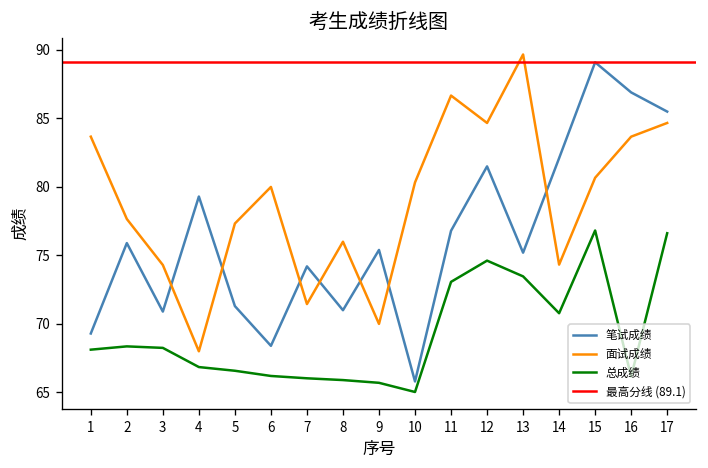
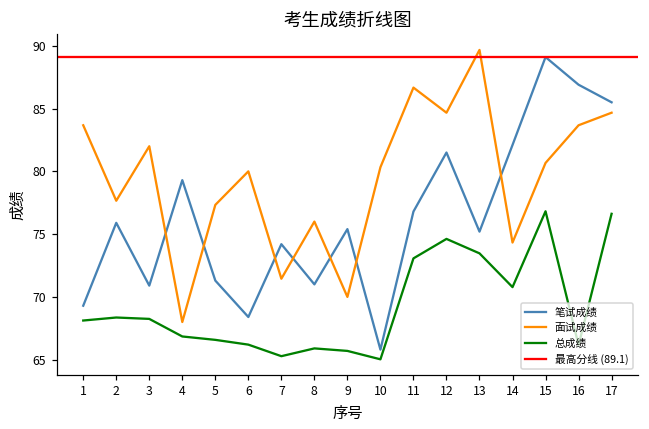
  {
    "笔试成绩": {
      "1": 69.3,
      "2": 75.9,
      "3": 70.9,
      "4": 79.3,
      "5": 71.3,
      "6": 68.4,
      "7": 74.2,
      "8": 71.0,
      "9": 75.4,
      "10": 65.8,
      "11": 76.8,
      "12": 81.5,
      "13": 75.2,
      "14": 82.1,
      "15": 89.1,
      "16": 86.9,
      "17": 85.5
    },
    "面试成绩": {
      "1": 83.7,
      "2": 77.7,
-     "3": 74.3,
+     "3": 82.0,
      "4": 68.0,
      "5": 77.3,
      "6": 80.0,
      "7": 71.5,
      "8": 76.0,
      "9": 70.0,
      "10": 80.3,
      "11": 86.7,
      "12": 84.7,
      "13": 89.7,
      "14": 74.3,
      "15": 80.7,
      "16": 83.7,
      "17": 84.7
    },
    "总成绩": {
      "1": 68.1,
      "2": 68.4,
      "3": 68.3,
      "4": 66.9,
      "5": 66.6,
      "6": 66.2,
-     "7": 66.0,
+     "7": 65.3,
      "8": 65.9,
      "9": 65.7,
      "10": 65.0,
      "11": 73.1,
      "12": 74.6,
      "13": 73.5,
      "14": 70.8,
      "15": 76.8,
      "17": 76.6
    }
  }
